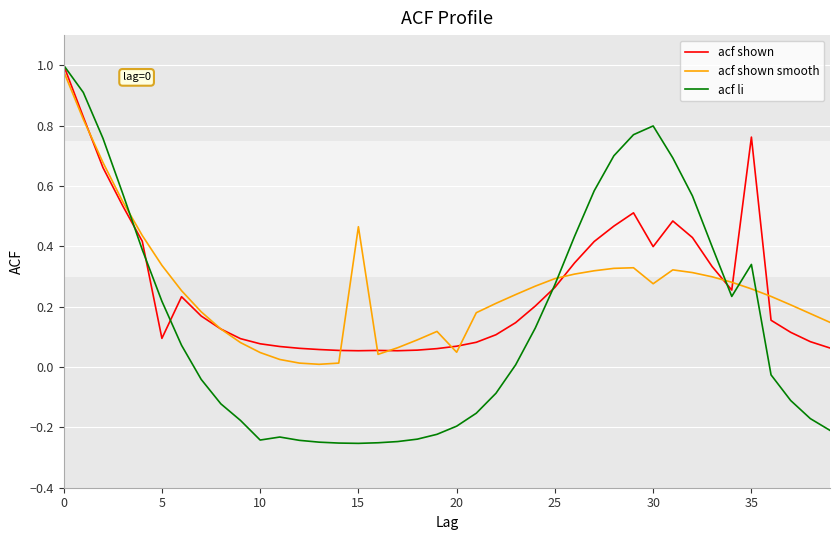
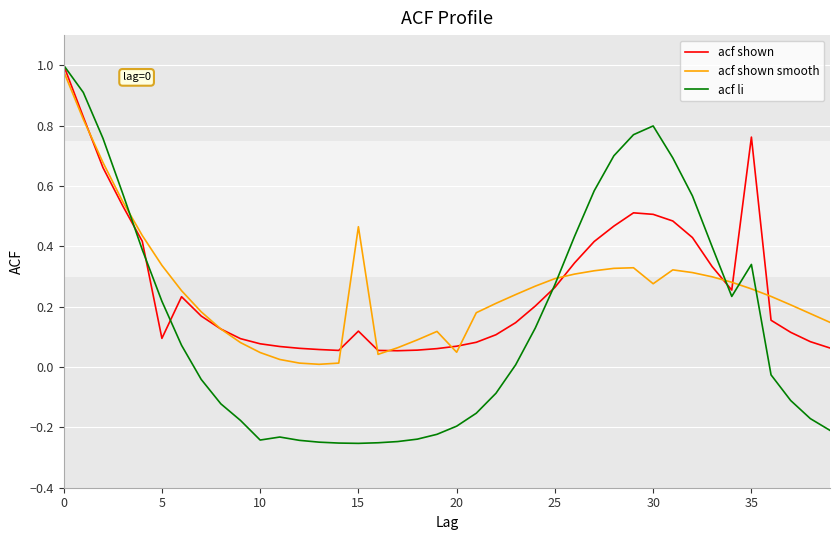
  {
    "acf shown": {
      "5": 0.10,
      "10": 0.08,
-     "15": 0.05,
+     "15": 0.12,
      "20": 0.07,
      "25": 0.26,
-     "30": 0.40,
+     "30": 0.51,
      "35": 0.76
    },
    "acf shown smooth": {
      "0": 0.98,
      "5": 0.34,
      "10": 0.05,
      "15": 0.47,
      "20": 0.05,
      "25": 0.29,
      "30": 0.28,
      "35": 0.26
    },
    "acf li": {
      "5": 0.22,
      "10": -0.24,
      "15": -0.25,
      "20": -0.20,
      "25": 0.27,
      "30": 0.80,
      "35": 0.34
    }
  }
